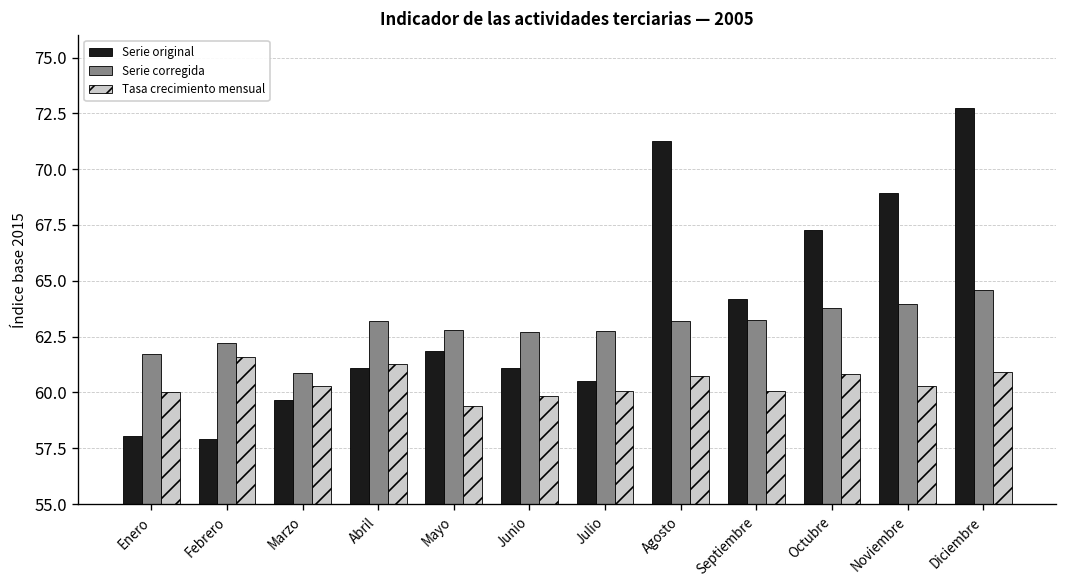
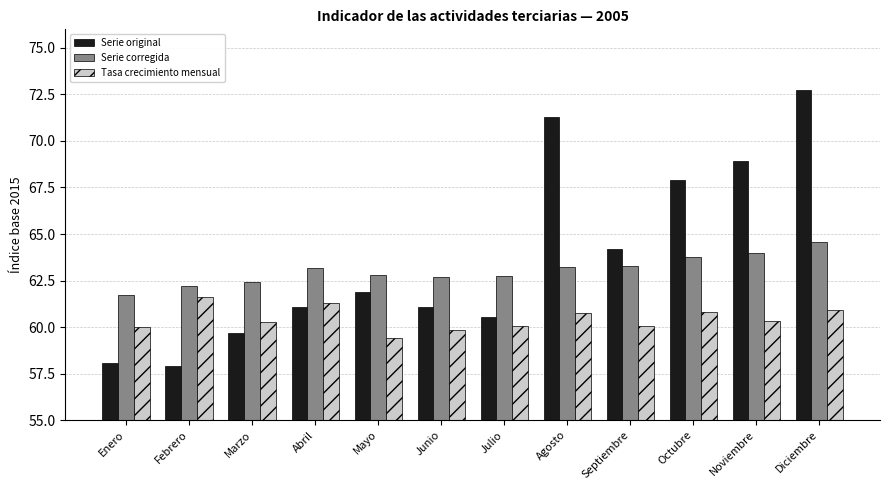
  {
    "Serie original": {
      "Enero": 58.1,
      "Febrero": 57.9,
      "Marzo": 59.7,
      "Abril": 61.1,
      "Mayo": 61.9,
      "Junio": 61.1,
      "Julio": 60.5,
      "Agosto": 71.3,
      "Septiembre": 64.2,
-     "Octubre": 67.3,
+     "Octubre": 67.9,
      "Noviembre": 68.9,
      "Diciembre": 72.8
    },
    "Serie corregida": {
      "Enero": 61.7,
      "Febrero": 62.2,
-     "Marzo": 60.9,
+     "Marzo": 62.4,
      "Abril": 63.2,
      "Mayo": 62.8,
      "Junio": 62.7,
      "Julio": 62.7,
      "Agosto": 63.2,
      "Septiembre": 63.3,
      "Octubre": 63.8,
      "Noviembre": 64.0,
      "Diciembre": 64.6
    },
    "Tasa crecimiento mensual": {
      "Enero": 60.0,
      "Febrero": 61.6,
      "Marzo": 60.3,
      "Abril": 61.3,
      "Mayo": 59.4,
      "Junio": 59.8,
      "Julio": 60.1,
      "Agosto": 60.8,
      "Septiembre": 60.1,
      "Octubre": 60.8,
      "Noviembre": 60.3,
      "Diciembre": 60.9
    }
  }
